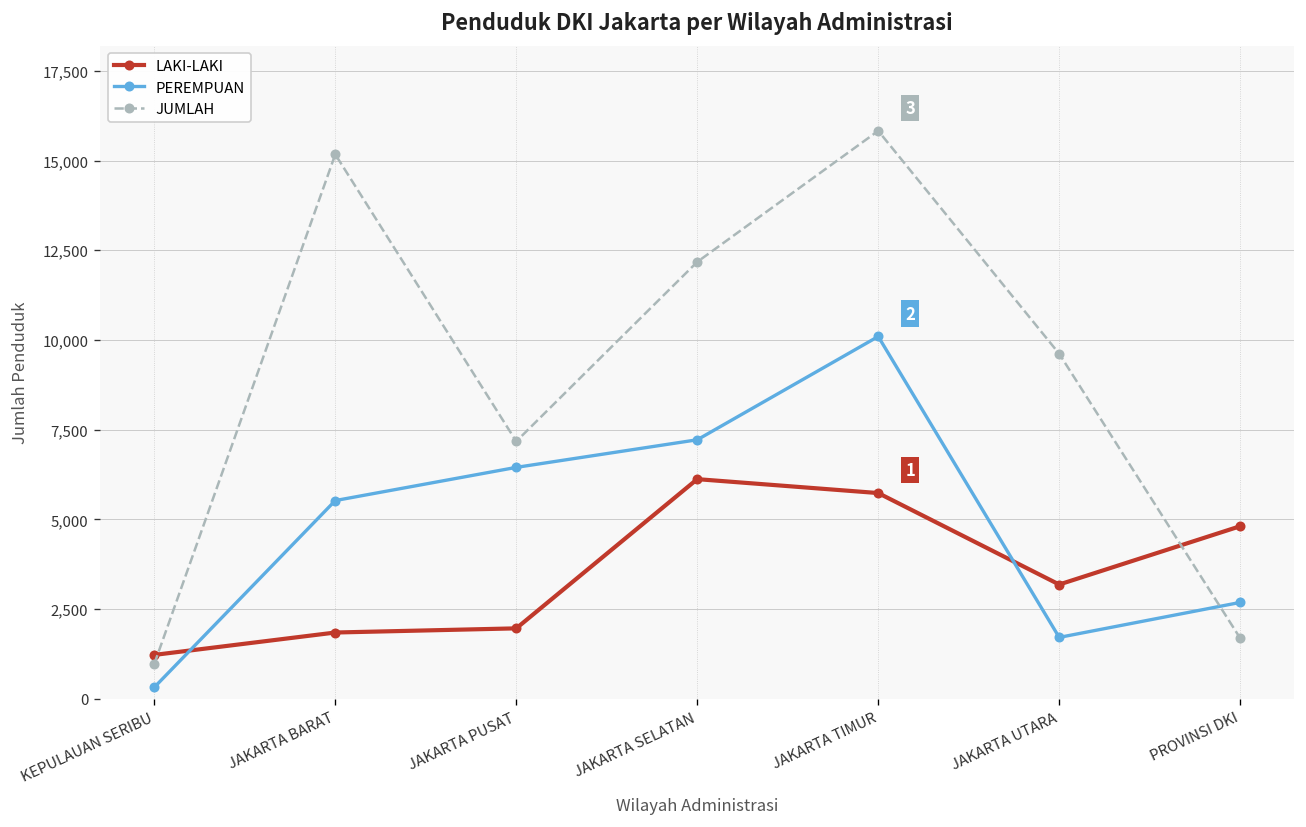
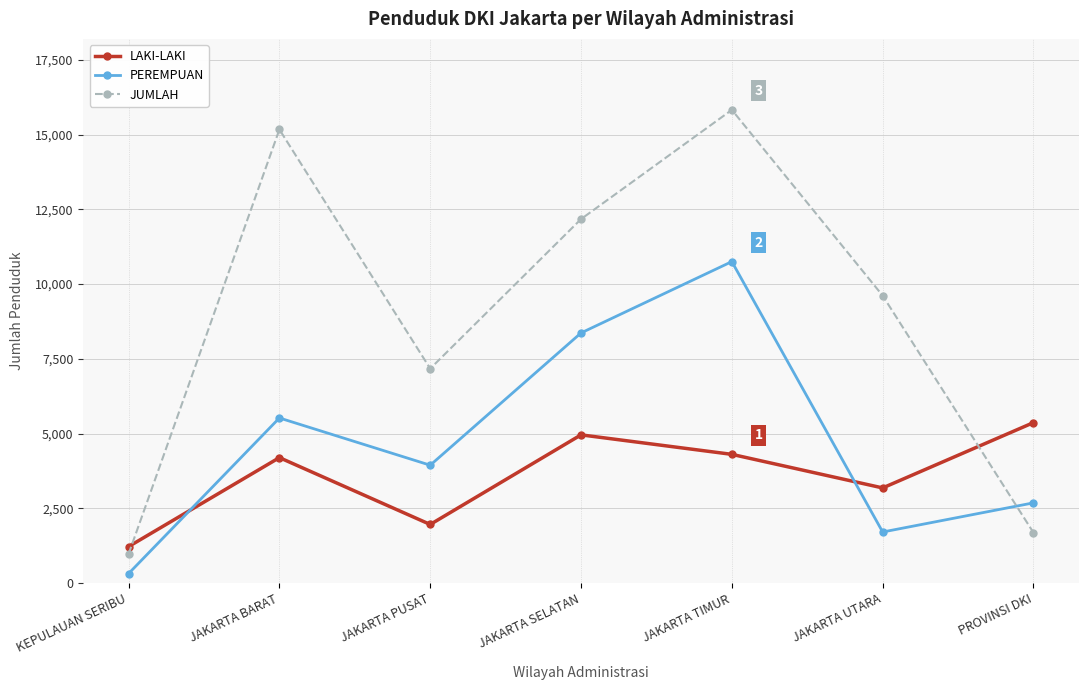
  {
    "LAKI-LAKI": {
      "KEPULAUAN SERIBU": "1,200",
-     "JAKARTA BARAT": "1,800",
+     "JAKARTA BARAT": "4,200",
      "JAKARTA PUSAT": "2,000",
-     "JAKARTA SELATAN": "6,100",
-     "JAKARTA TIMUR": "5,700",
+     "JAKARTA SELATAN": "5,000",
+     "JAKARTA TIMUR": "4,300",
      "JAKARTA UTARA": "3,200",
-     "PROVINSI DKI": "4,800"
+     "PROVINSI DKI": "5,400"
    },
    "PEREMPUAN": {
      "KEPULAUAN SERIBU": "300",
      "JAKARTA BARAT": "5,500",
-     "JAKARTA PUSAT": "6,400",
-     "JAKARTA SELATAN": "7,200",
-     "JAKARTA TIMUR": "10,100",
+     "JAKARTA PUSAT": "3,900",
+     "JAKARTA SELATAN": "8,400",
+     "JAKARTA TIMUR": "10,800",
      "JAKARTA UTARA": "1,700",
      "PROVINSI DKI": "2,700"
    },
    "JUMLAH": {
      "KEPULAUAN SERIBU": "1,000",
      "JAKARTA BARAT": "15,200",
      "JAKARTA PUSAT": "7,200",
      "JAKARTA SELATAN": "12,200",
      "JAKARTA TIMUR": "15,800",
      "JAKARTA UTARA": "9,600",
      "PROVINSI DKI": "1,700"
    }
  }
